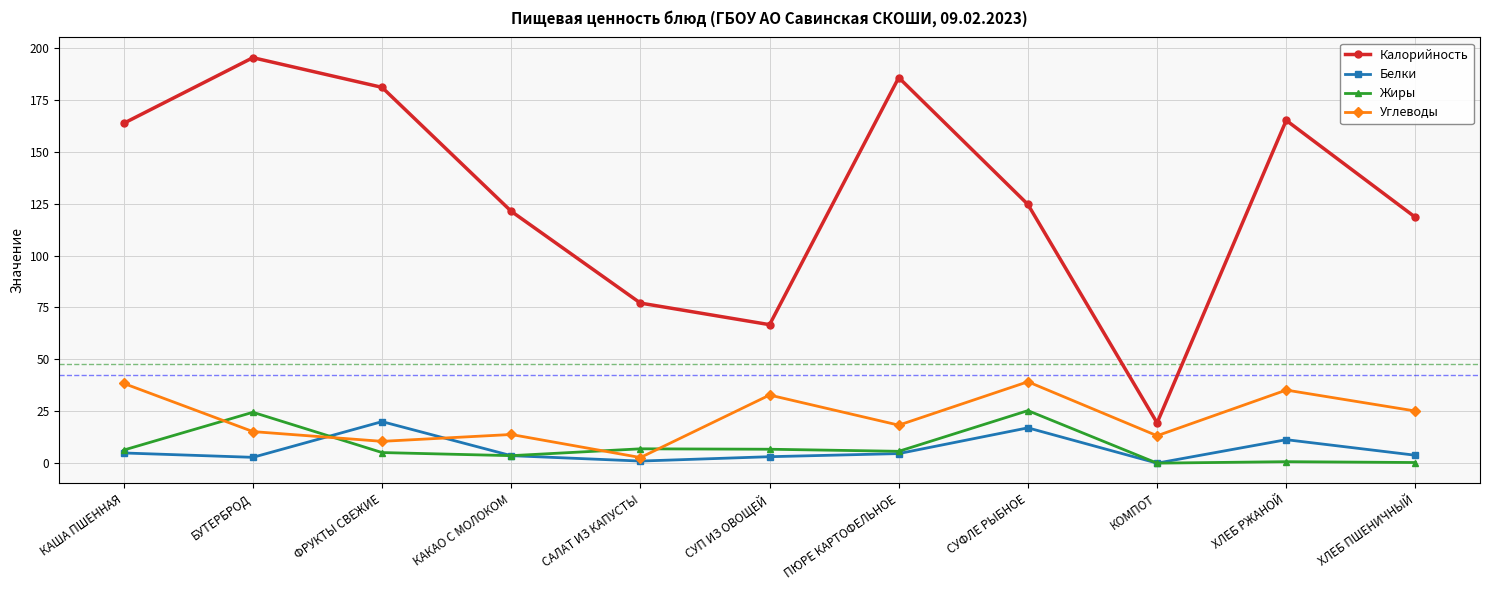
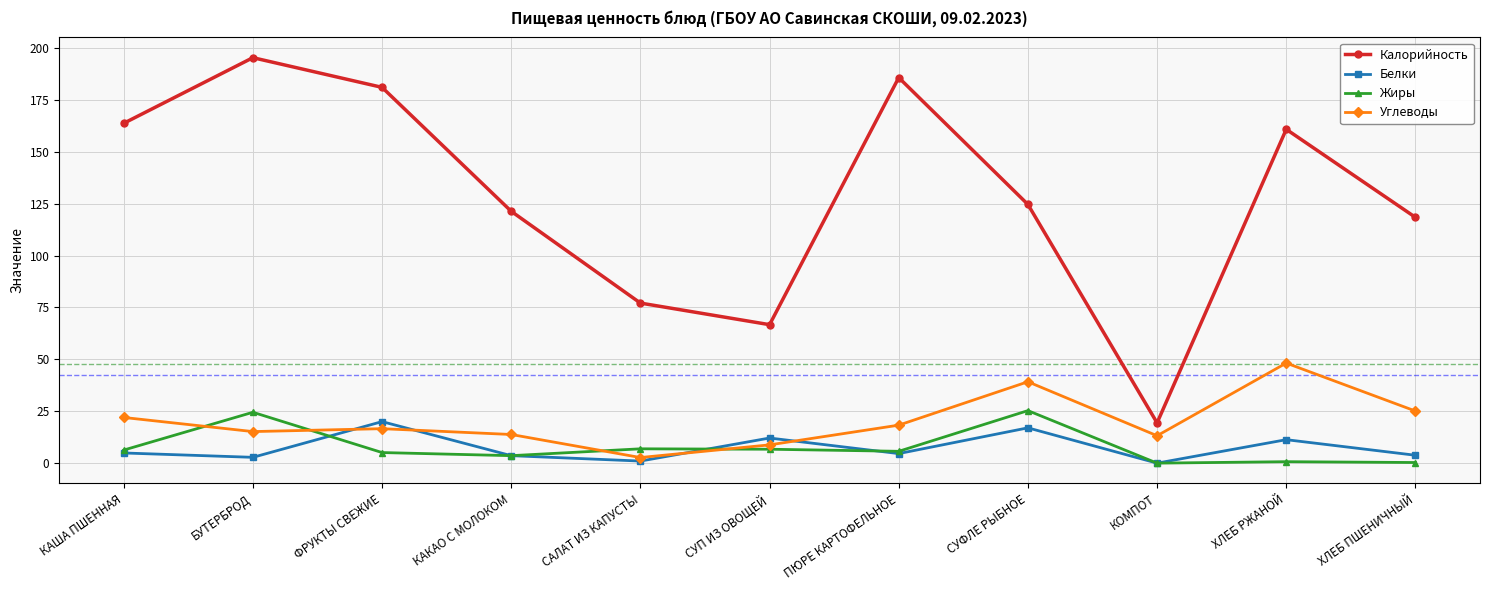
  {
    "Калорийность": {
      "КАША ПШЕННАЯ": 164,
      "БУТЕРБРОД": 195,
      "ФРУКТЫ СВЕЖИЕ": 181,
      "КАКАО С МОЛОКОМ": 121,
      "САЛАТ ИЗ КАПУСТЫ": 77,
      "СУП ИЗ ОВОЩЕЙ": 67,
      "ПЮРЕ КАРТОФЕЛЬНОЕ": 186,
      "СУФЛЕ РЫБНОЕ": 125,
      "КОМПОТ": 19,
-     "ХЛЕБ РЖАНОЙ": 165,
+     "ХЛЕБ РЖАНОЙ": 161,
      "ХЛЕБ ПШЕНИЧНЫЙ": 118
    },
    "Белки": {
      "КАША ПШЕННАЯ": 5,
      "БУТЕРБРОД": 3,
      "ФРУКТЫ СВЕЖИЕ": 20,
      "САЛАТ ИЗ КАПУСТЫ": 1,
-     "СУП ИЗ ОВОЩЕЙ": 3,
+     "СУП ИЗ ОВОЩЕЙ": 12,
      "СУФЛЕ РЫБНОЕ": 17,
      "ХЛЕБ РЖАНОЙ": 11,
      "ХЛЕБ ПШЕНИЧНЫЙ": 4
    },
    "Жиры": {
      "КАША ПШЕННАЯ": 6,
      "БУТЕРБРОД": 25,
      "ФРУКТЫ СВЕЖИЕ": 5,
      "САЛАТ ИЗ КАПУСТЫ": 7,
      "СУП ИЗ ОВОЩЕЙ": 7,
      "СУФЛЕ РЫБНОЕ": 25,
      "ХЛЕБ РЖАНОЙ": 1,
      "ХЛЕБ ПШЕНИЧНЫЙ": 0
    },
    "Углеводы": {
-     "КАША ПШЕННАЯ": 38,
+     "КАША ПШЕННАЯ": 22,
      "БУТЕРБРОД": 15,
-     "ФРУКТЫ СВЕЖИЕ": 11,
+     "ФРУКТЫ СВЕЖИЕ": 17,
      "КАКАО С МОЛОКОМ": 14,
      "САЛАТ ИЗ КАПУСТЫ": 3,
-     "СУП ИЗ ОВОЩЕЙ": 33,
+     "СУП ИЗ ОВОЩЕЙ": 9,
      "ПЮРЕ КАРТОФЕЛЬНОЕ": 18,
      "СУФЛЕ РЫБНОЕ": 39,
      "КОМПОТ": 13,
-     "ХЛЕБ РЖАНОЙ": 35,
+     "ХЛЕБ РЖАНОЙ": 48,
      "ХЛЕБ ПШЕНИЧНЫЙ": 25
    }
  }
